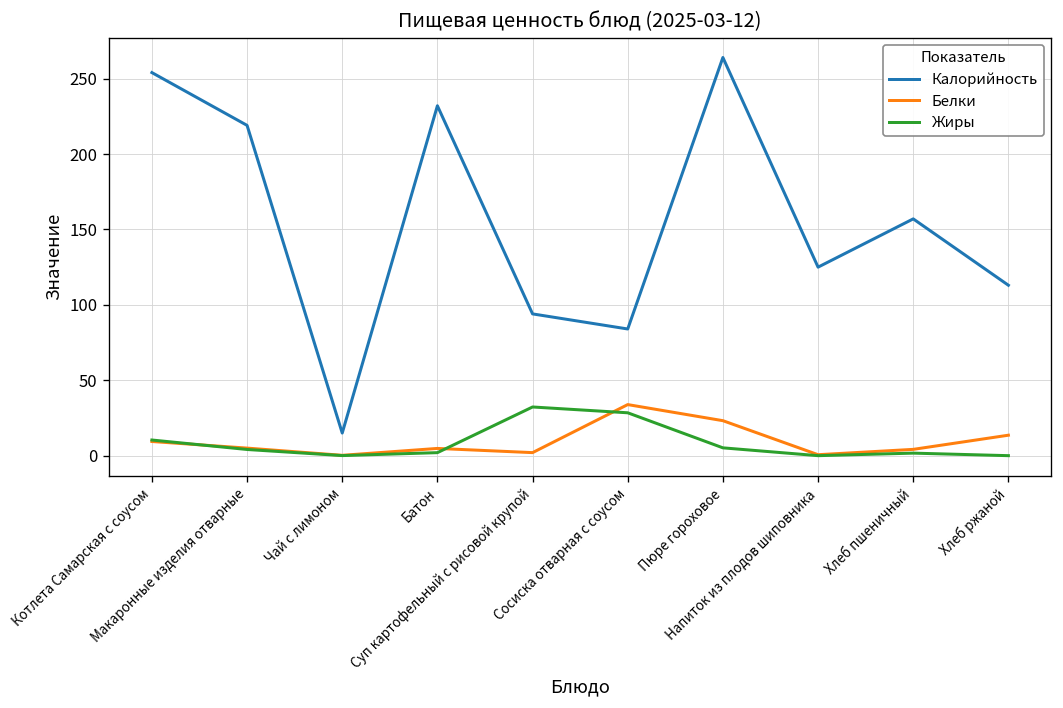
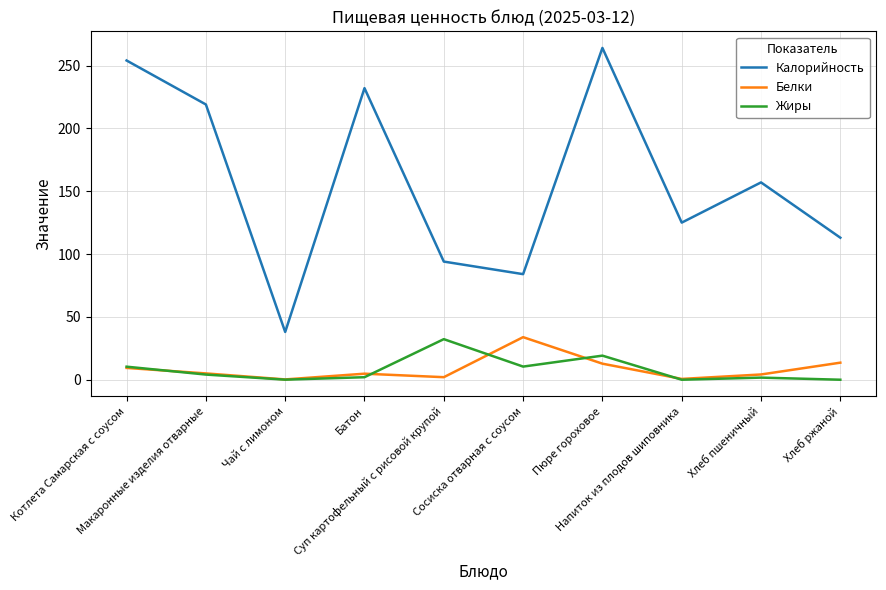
  {
    "Калорийность": {
      "Котлета Самарская с соусом": 254,
      "Макаронные изделия отварные": 219,
-     "Чай с лимоном": 15,
+     "Чай с лимоном": 38,
      "Батон": 232,
      "Суп картофельный с рисовой крупой": 94,
      "Сосиска отварная с соусом": 84,
      "Пюре гороховое": 264,
      "Напиток из плодов шиповника": 125,
      "Хлеб пшеничный": 157,
      "Хлеб ржаной": 113
    },
    "Белки": {
      "Батон": 5,
      "Суп картофельный с рисовой крупой": 2,
      "Сосиска отварная с соусом": 34,
-     "Пюре гороховое": 23,
+     "Пюре гороховое": 13,
      "Хлеб пшеничный": 4,
      "Хлеб ржаной": 14
    },
    "Жиры": {
      "Батон": 2,
      "Суп картофельный с рисовой крупой": 32,
-     "Сосиска отварная с соусом": 28,
-     "Пюре гороховое": 5,
+     "Сосиска отварная с соусом": 10,
+     "Пюре гороховое": 19,
      "Хлеб пшеничный": 2,
      "Хлеб ржаной": 0
    }
  }
